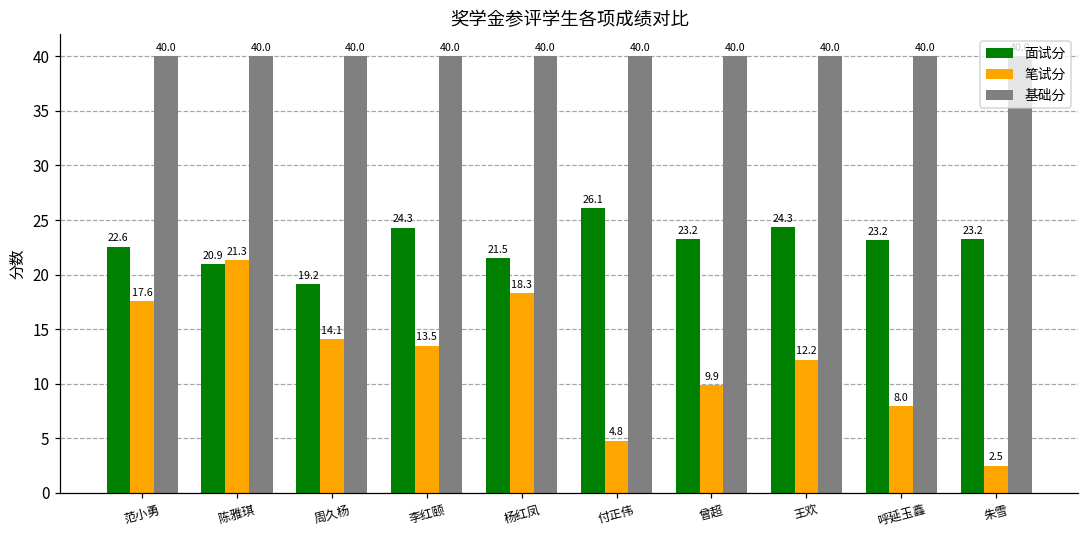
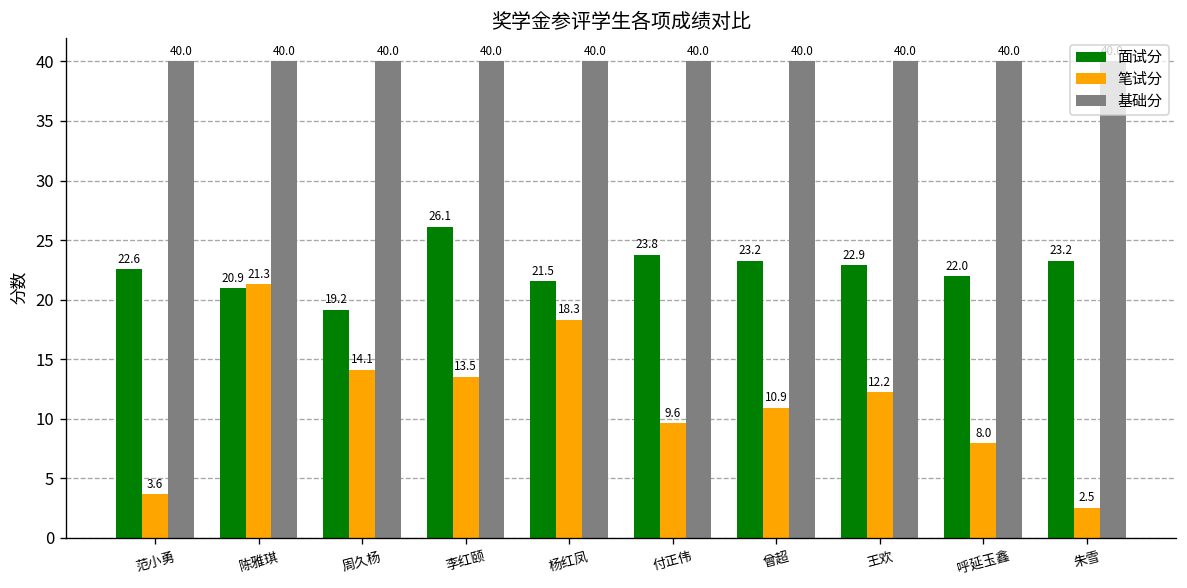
  {
    "面试分": {
      "范小勇": 22.6,
      "陈雅琪": 20.9,
      "周久杨": 19.2,
-     "李红颐": 24.3,
+     "李红颐": 26.1,
      "杨红凤": 21.5,
-     "付正伟": 26.1,
+     "付正伟": 23.8,
      "曾超": 23.2,
-     "王欢": 24.3,
-     "呼延玉鑫": 23.2,
+     "王欢": 22.9,
+     "呼延玉鑫": 22.0,
      "朱雪": 23.2
    },
    "笔试分": {
-     "范小勇": 17.6,
+     "范小勇": 3.6,
      "陈雅琪": 21.3,
      "周久杨": 14.1,
      "李红颐": 13.5,
      "杨红凤": 18.3,
-     "付正伟": 4.8,
-     "曾超": 9.9,
+     "付正伟": 9.6,
+     "曾超": 10.9,
      "王欢": 12.2,
      "呼延玉鑫": 8.0,
      "朱雪": 2.5
    },
    "基础分": {
      "范小勇": 40.0,
      "陈雅琪": 40.0,
      "周久杨": 40.0,
      "李红颐": 40.0,
      "杨红凤": 40.0,
      "付正伟": 40.0,
      "曾超": 40.0,
      "王欢": 40.0,
      "呼延玉鑫": 40.0
    }
  }
